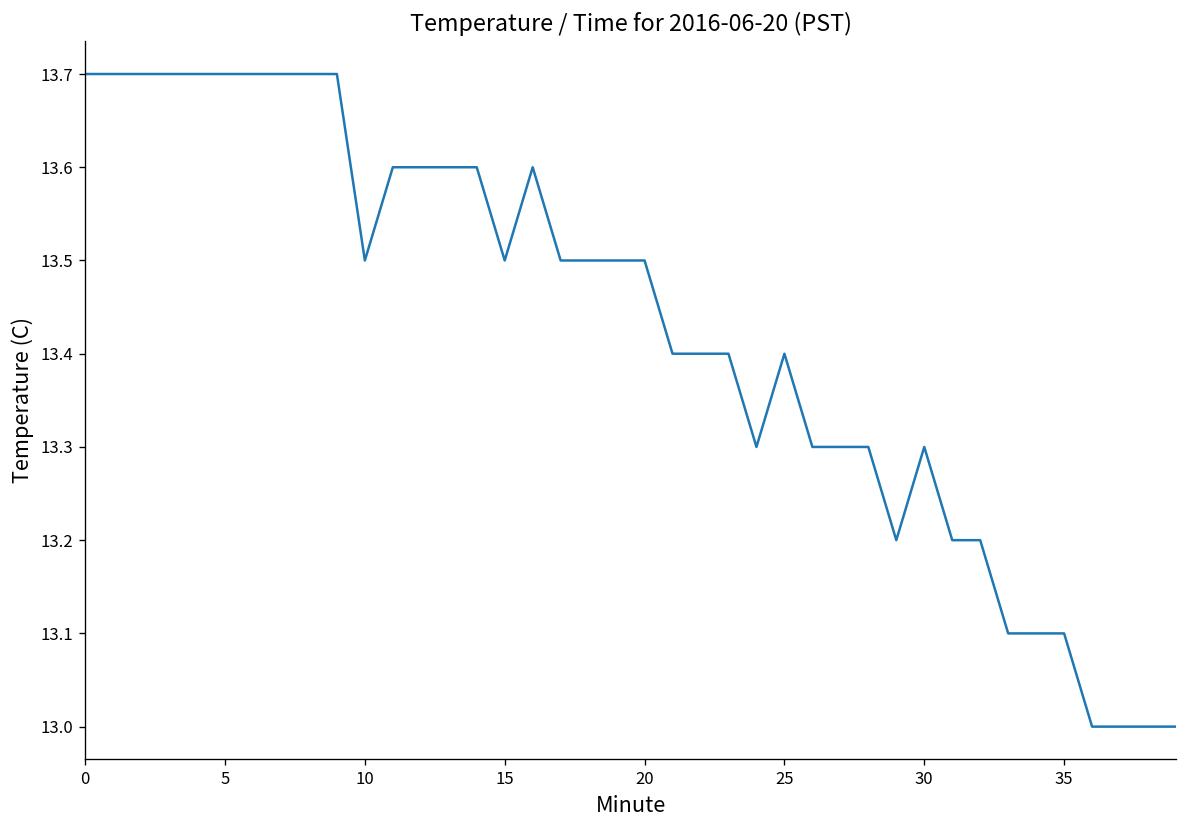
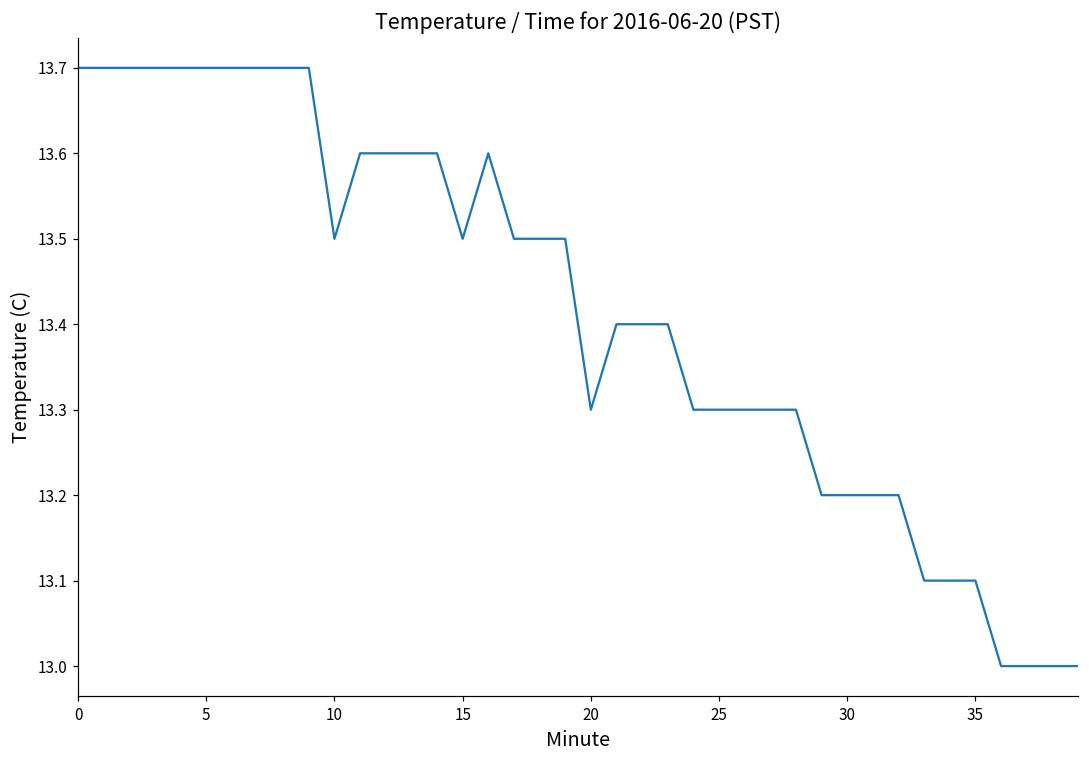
  {
    "0": 13.7,
    "5": 13.7,
    "10": 13.5,
    "15": 13.5,
-   "20": 13.5,
-   "25": 13.4,
-   "30": 13.3,
+   "20": 13.3,
+   "25": 13.3,
+   "30": 13.2,
    "35": 13.1
  }
